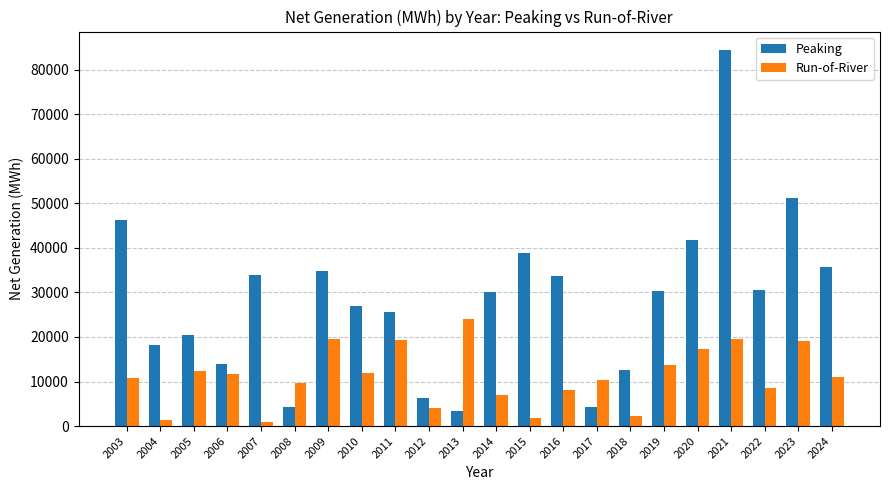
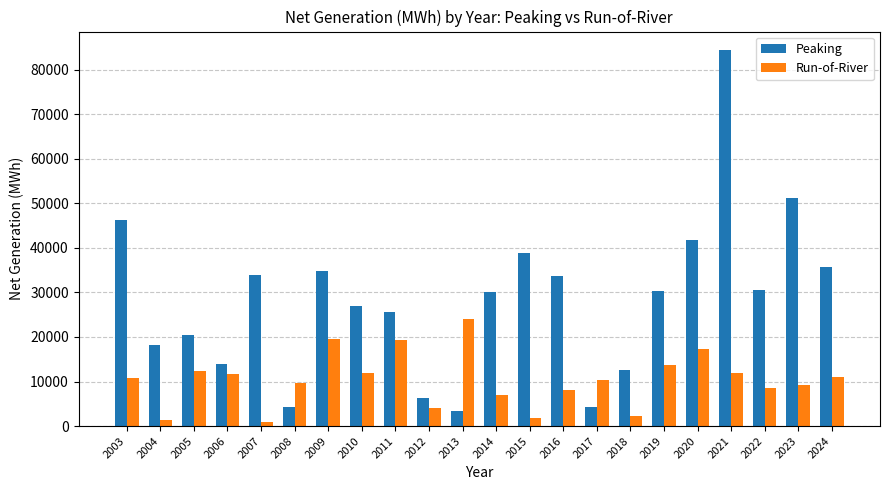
  {
    "Peaking": {
      "2003": 46000,
      "2004": 18000,
      "2005": 21000,
      "2006": 14000,
      "2007": 34000,
      "2008": 4000,
      "2009": 35000,
      "2010": 27000,
      "2011": 26000,
      "2012": 6000,
      "2013": 3000,
      "2014": 30000,
      "2015": 39000,
      "2016": 34000,
      "2017": 4000,
      "2018": 13000,
      "2019": 30000,
      "2020": 42000,
      "2021": 84000,
      "2022": 31000,
      "2023": 51000,
      "2024": 36000
    },
    "Run-of-River": {
      "2003": 11000,
      "2004": 1000,
      "2005": 12000,
      "2006": 12000,
      "2007": 1000,
      "2008": 10000,
      "2009": 20000,
      "2010": 12000,
      "2011": 19000,
      "2012": 4000,
      "2013": 24000,
      "2014": 7000,
      "2015": 2000,
      "2016": 8000,
      "2017": 10000,
      "2018": 2000,
      "2019": 14000,
      "2020": 17000,
-     "2021": 20000,
+     "2021": 12000,
      "2022": 9000,
-     "2023": 19000,
+     "2023": 9000,
      "2024": 11000
    }
  }
